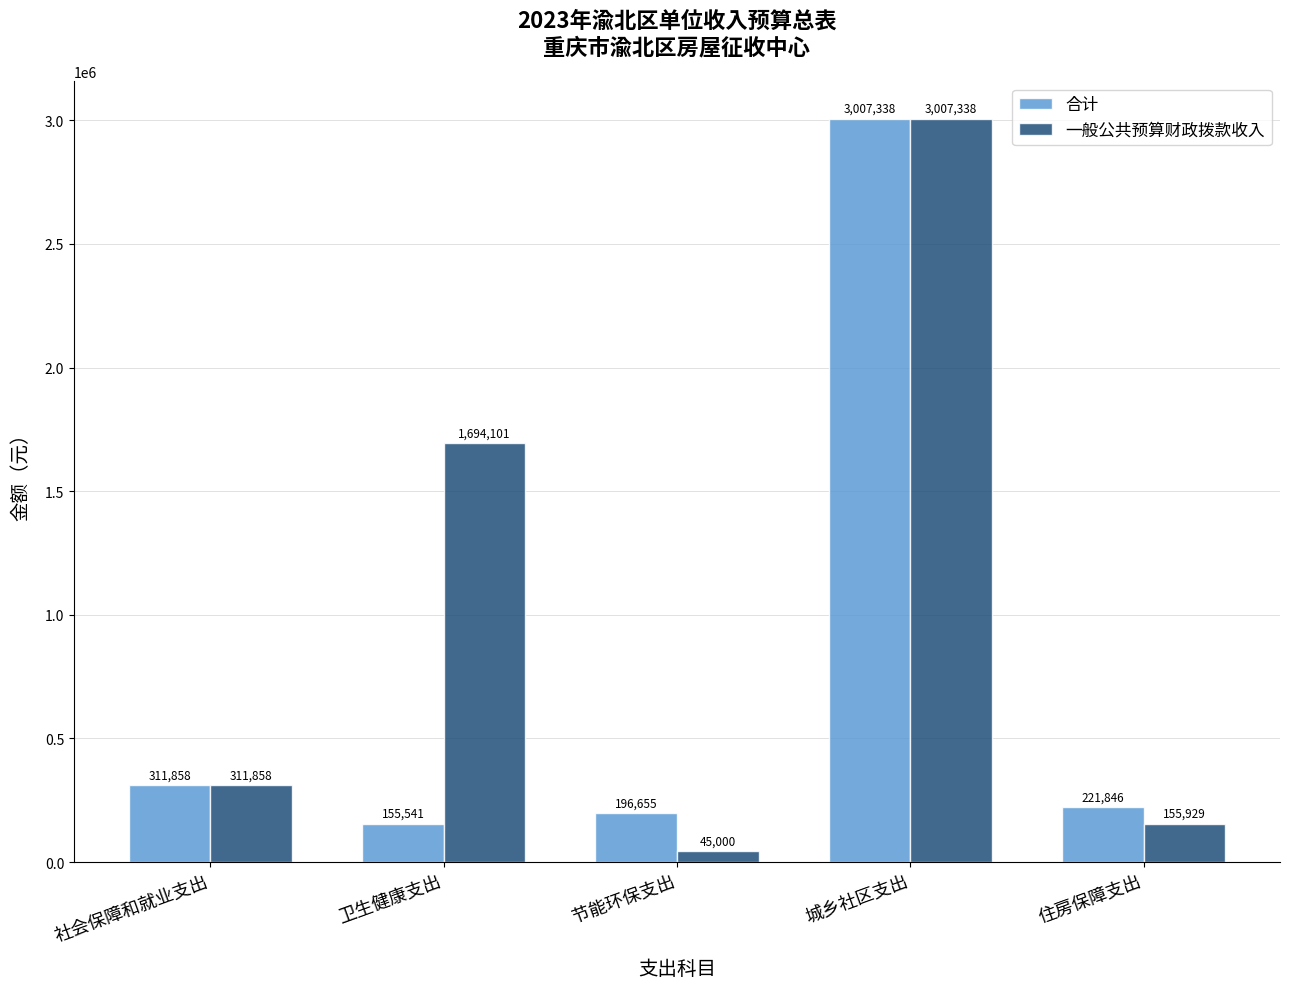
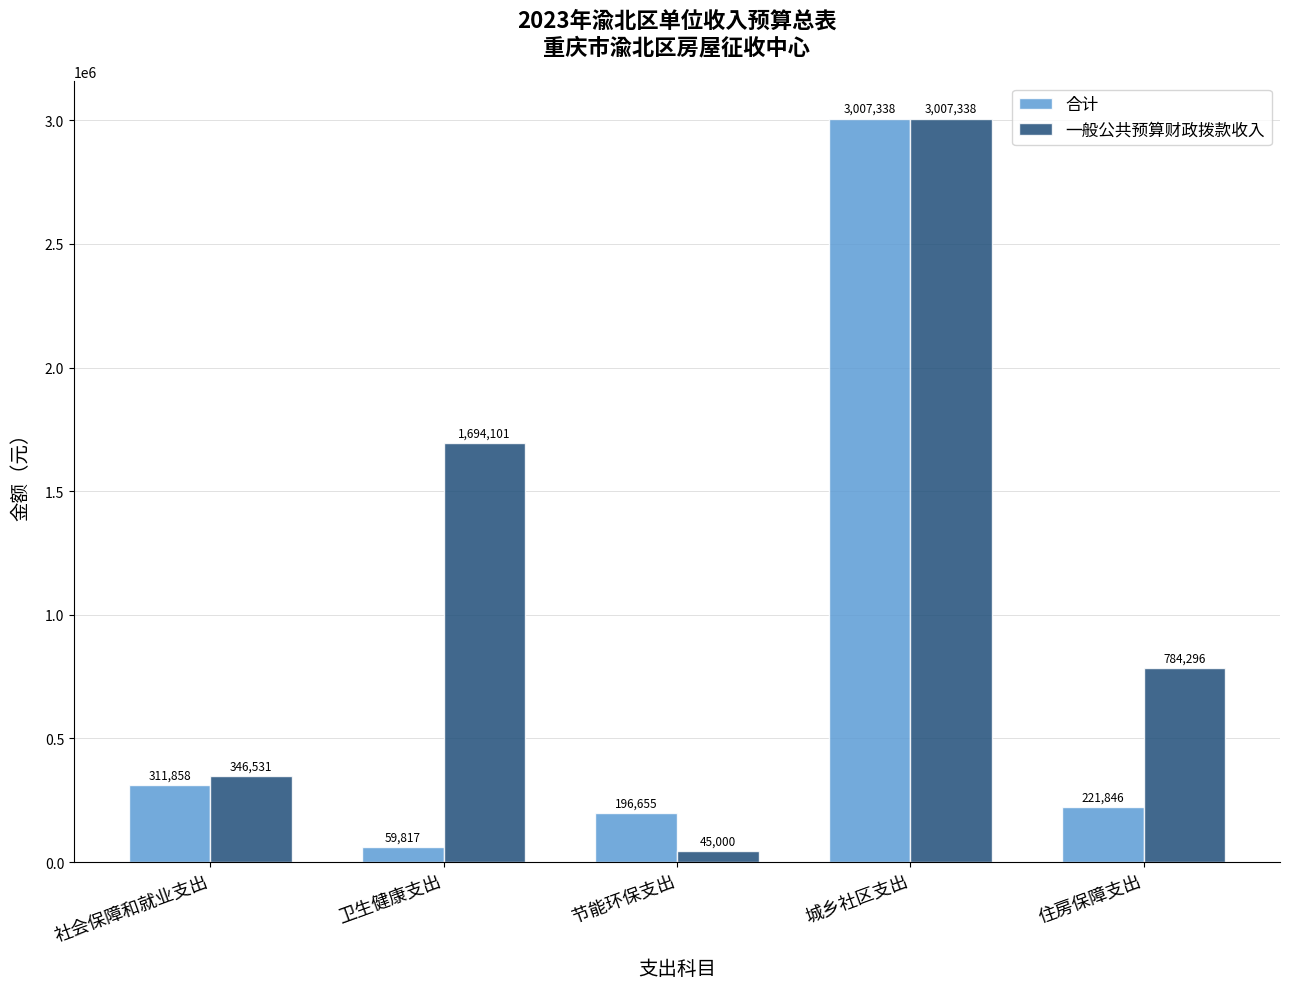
  {
    "合计": {
      "社会保障和就业支出": "311,858",
-     "卫生健康支出": "155,541",
+     "卫生健康支出": "59,817",
      "节能环保支出": "196,655",
      "城乡社区支出": "3,007,338",
      "住房保障支出": "221,846"
    },
    "一般公共预算财政拨款收入": {
-     "社会保障和就业支出": "311,858",
+     "社会保障和就业支出": "346,531",
      "卫生健康支出": "1,694,101",
      "节能环保支出": "45,000",
      "城乡社区支出": "3,007,338",
-     "住房保障支出": "155,929"
+     "住房保障支出": "784,296"
    }
  }
